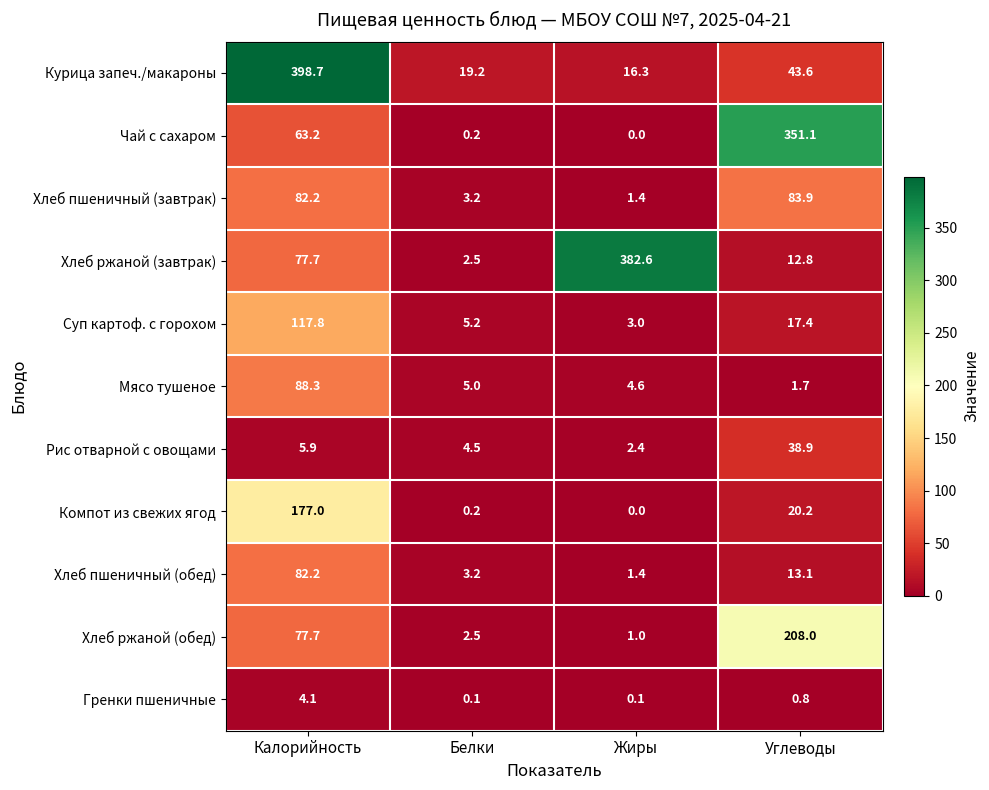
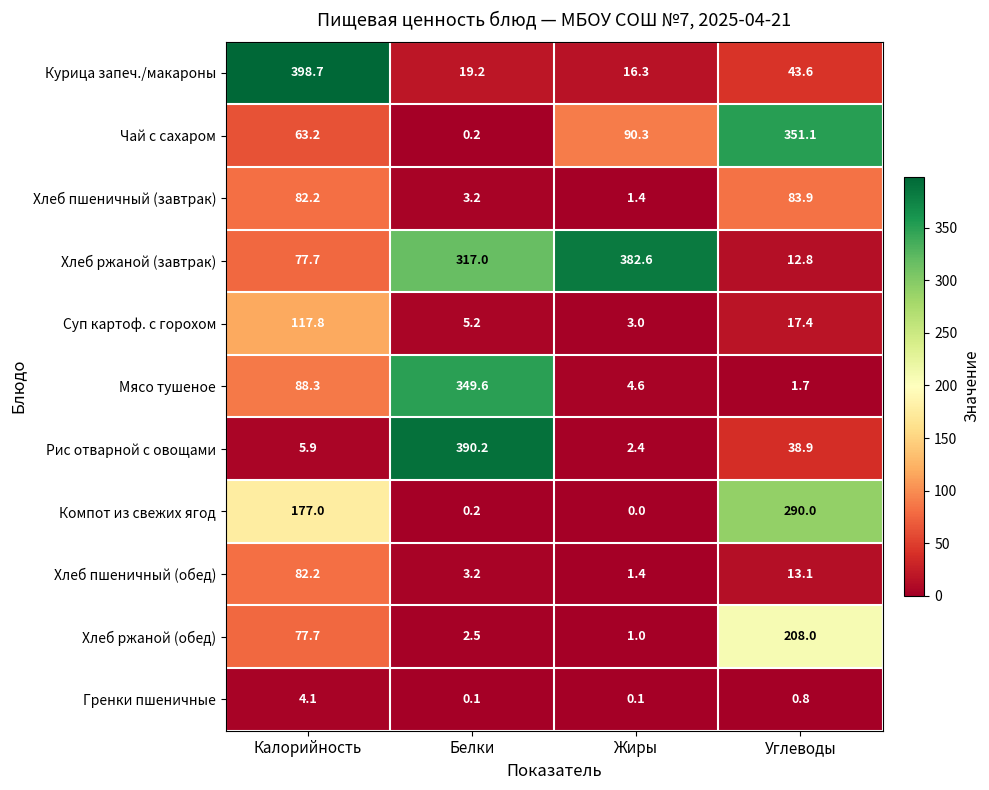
  {
    "Курица запеч./макароны": {
      "Калорийность": 398.7,
      "Белки": 19.2,
      "Жиры": 16.3,
      "Углеводы": 43.6
    },
    "Чай с сахаром": {
      "Калорийность": 63.2,
      "Белки": 0.2,
-     "Жиры": 0.0,
+     "Жиры": 90.3,
      "Углеводы": 351.1
    },
    "Хлеб пшеничный (завтрак)": {
      "Калорийность": 82.2,
      "Белки": 3.2,
      "Жиры": 1.4,
      "Углеводы": 83.9
    },
    "Хлеб ржаной (завтрак)": {
      "Калорийность": 77.7,
-     "Белки": 2.5,
+     "Белки": 317.0,
      "Жиры": 382.6,
      "Углеводы": 12.8
    },
    "Суп картоф. с горохом": {
      "Калорийность": 117.8,
      "Белки": 5.2,
      "Жиры": 3.0,
      "Углеводы": 17.4
    },
    "Мясо тушеное": {
      "Калорийность": 88.3,
-     "Белки": 5.0,
+     "Белки": 349.6,
      "Жиры": 4.6,
      "Углеводы": 1.7
    },
    "Рис отварной с овощами": {
      "Калорийность": 5.9,
-     "Белки": 4.5,
+     "Белки": 390.2,
      "Жиры": 2.4,
      "Углеводы": 38.9
    },
    "Компот из свежих ягод": {
      "Калорийность": 177.0,
      "Белки": 0.2,
      "Жиры": 0.0,
-     "Углеводы": 20.2
+     "Углеводы": 290.0
    },
    "Хлеб пшеничный (обед)": {
      "Калорийность": 82.2,
      "Белки": 3.2,
      "Жиры": 1.4,
      "Углеводы": 13.1
    },
    "Хлеб ржаной (обед)": {
      "Калорийность": 77.7,
      "Белки": 2.5,
      "Жиры": 1.0,
      "Углеводы": 208.0
    },
    "Гренки пшеничные": {
      "Калорийность": 4.1,
      "Белки": 0.1,
      "Жиры": 0.1,
      "Углеводы": 0.8
    }
  }
